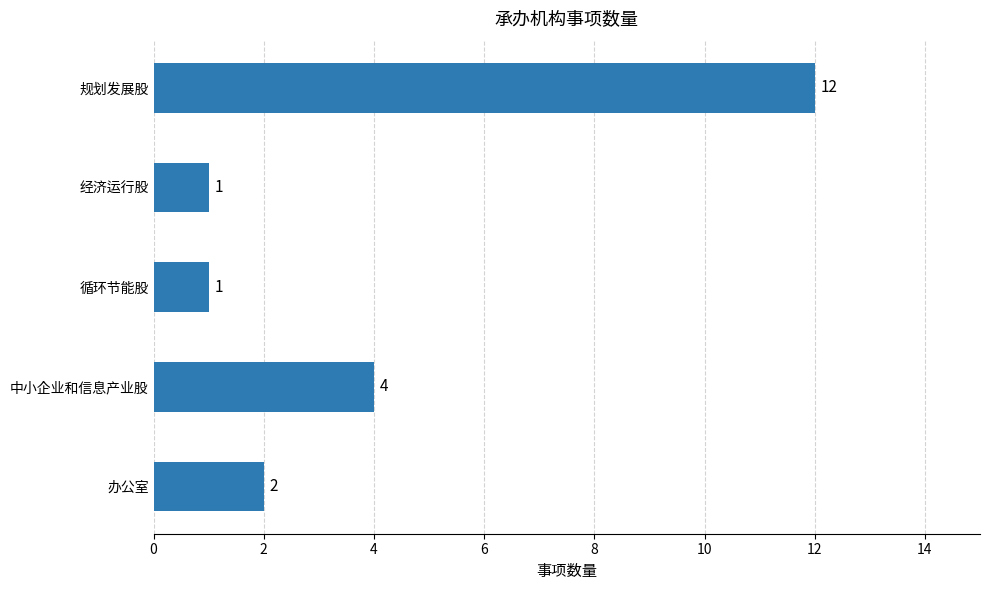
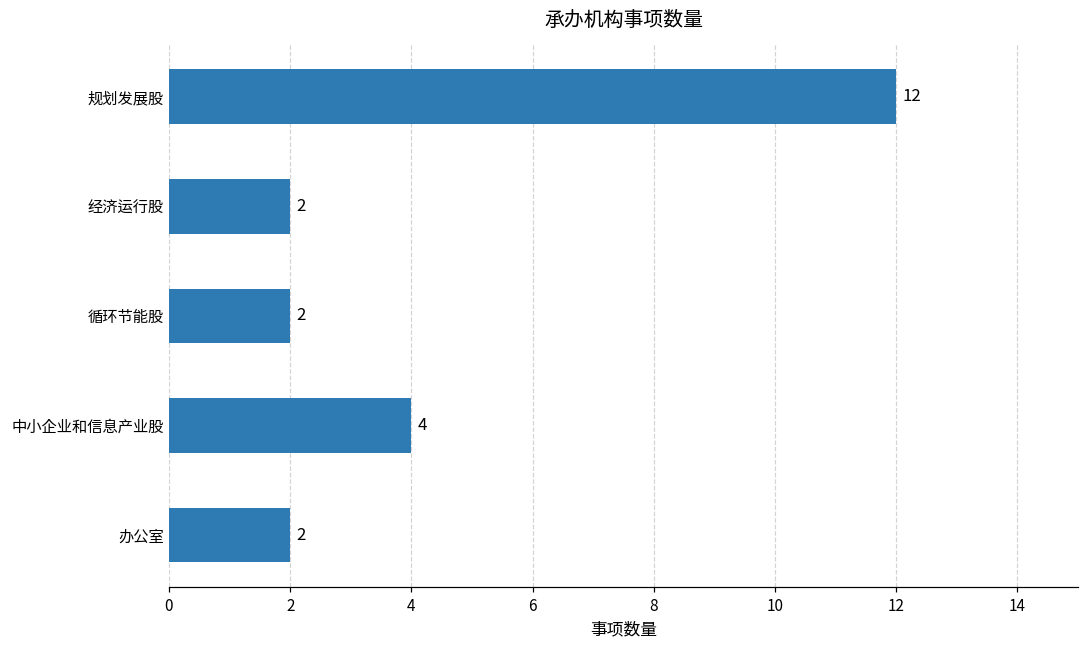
  {
    "规划发展股": 12,
-   "经济运行股": 1,
-   "循环节能股": 1,
+   "经济运行股": 2,
+   "循环节能股": 2,
    "中小企业和信息产业股": 4,
    "办公室": 2
  }
